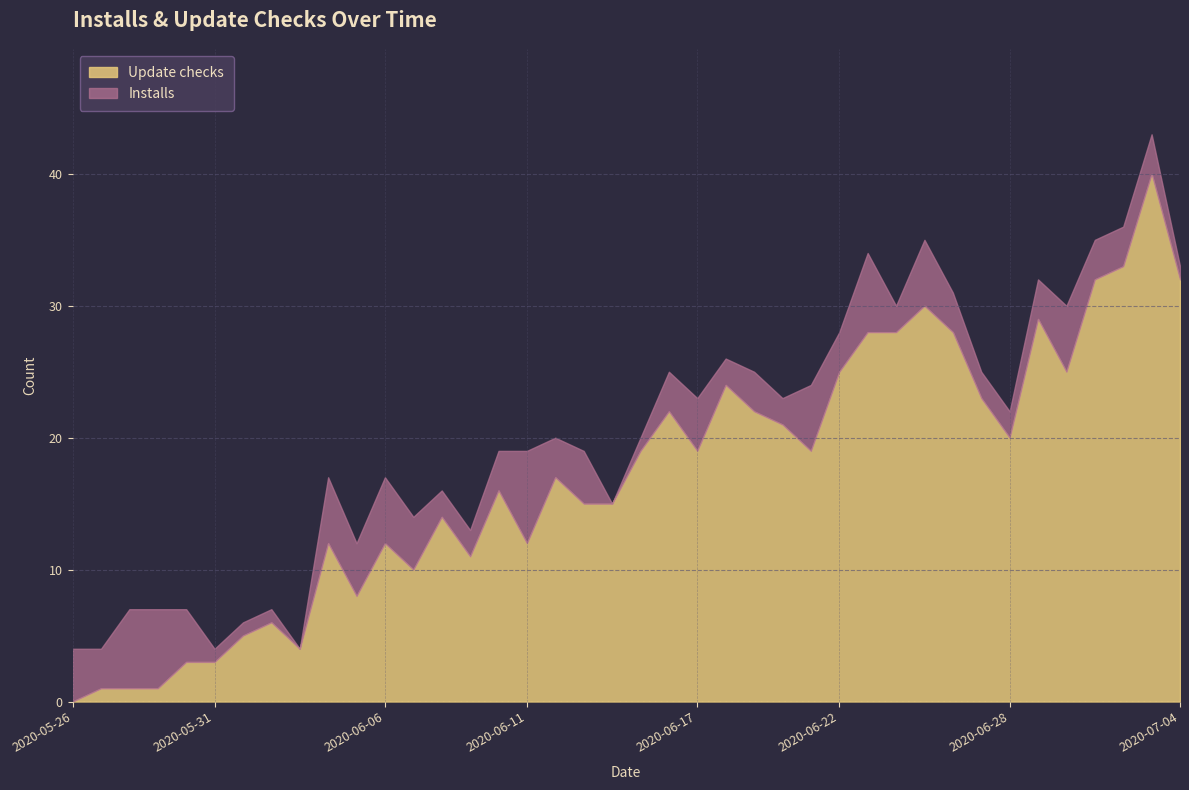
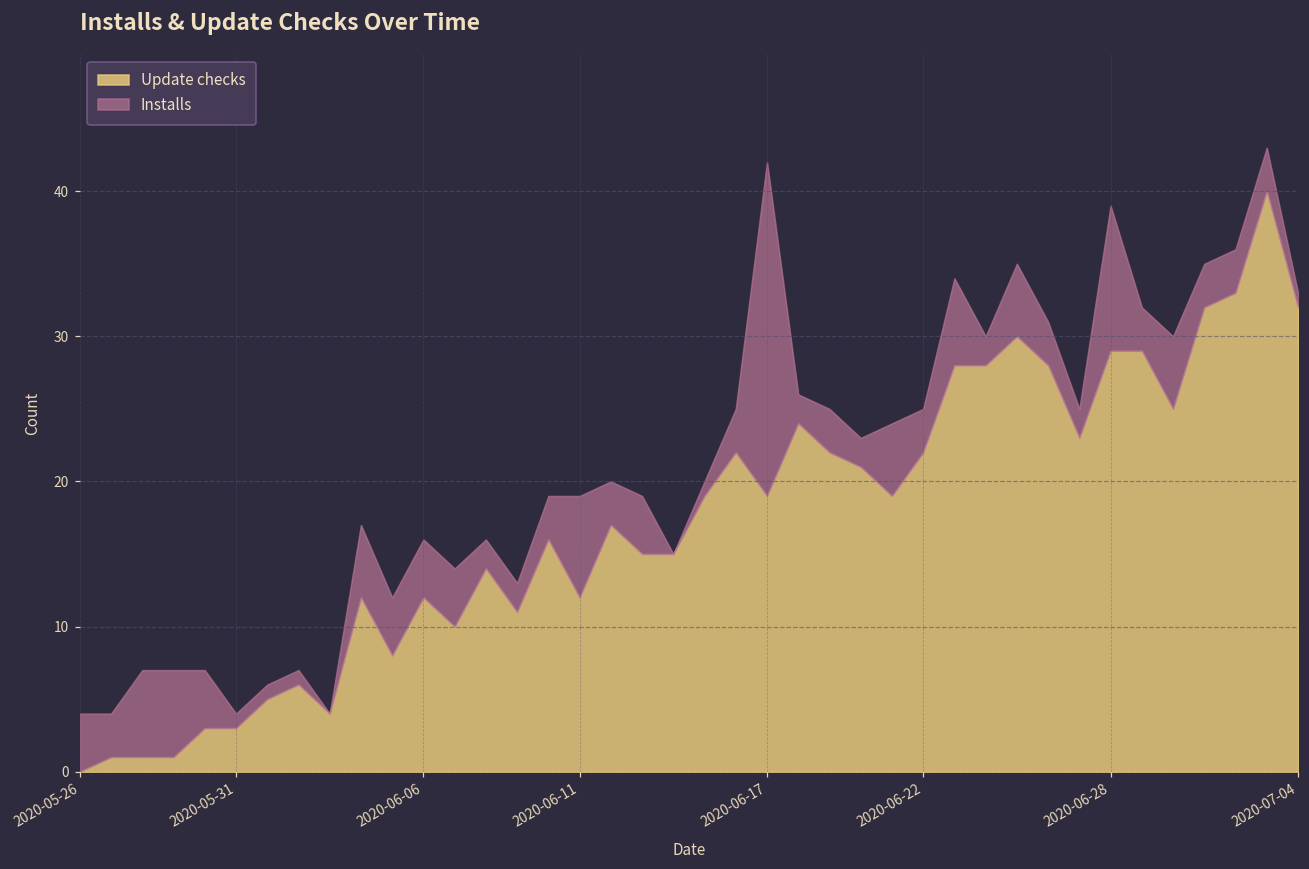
  {
    "Update checks": {
      "2020-05-26": 0,
      "2020-05-31": 3,
      "2020-06-06": 12,
      "2020-06-11": 12,
      "2020-06-17": 19,
-     "2020-06-22": 25,
-     "2020-06-28": 20,
+     "2020-06-22": 22,
+     "2020-06-28": 29,
      "2020-07-04": 32
    },
    "Installs": {
      "2020-05-26": 4,
      "2020-05-31": 1,
-     "2020-06-06": 5,
+     "2020-06-06": 4,
      "2020-06-11": 7,
-     "2020-06-17": 4,
+     "2020-06-17": 23,
      "2020-06-22": 3,
-     "2020-06-28": 2,
+     "2020-06-28": 10,
      "2020-07-04": 1
    }
  }
